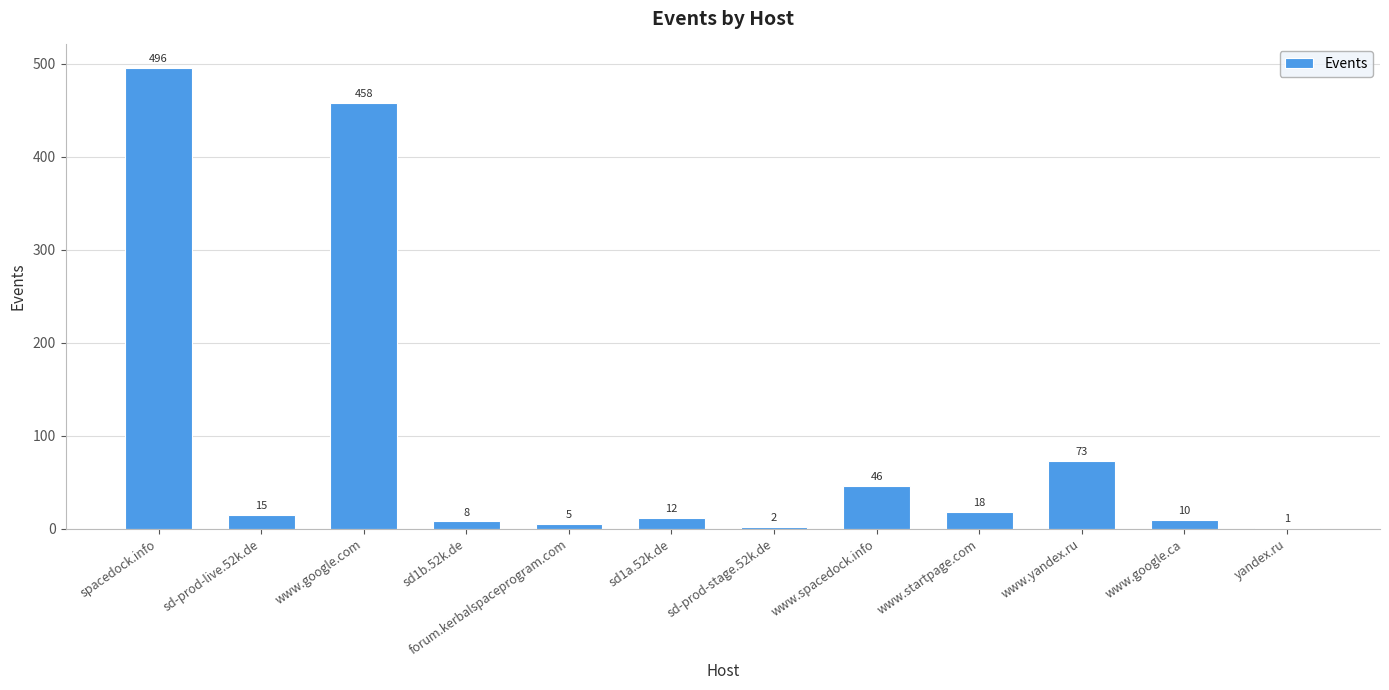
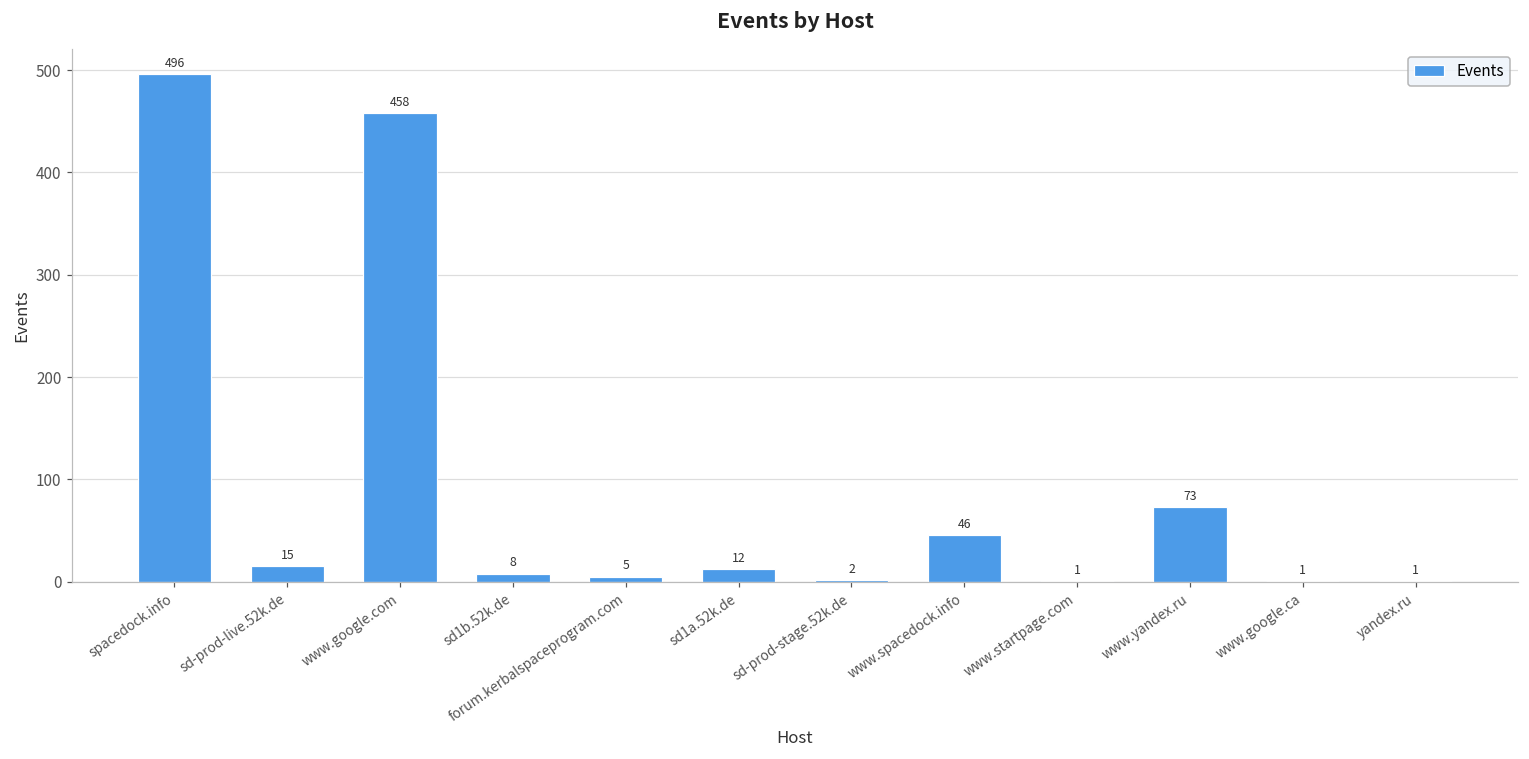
  {
    "spacedock.info": 496,
    "sd-prod-live.52k.de": 15,
    "www.google.com": 458,
    "sd1b.52k.de": 8,
    "forum.kerbalspaceprogram.com": 5,
    "sd1a.52k.de": 12,
    "sd-prod-stage.52k.de": 2,
    "www.spacedock.info": 46,
-   "www.startpage.com": 18,
+   "www.startpage.com": 1,
    "www.yandex.ru": 73,
-   "www.google.ca": 10,
+   "www.google.ca": 1,
    "yandex.ru": 1
  }
